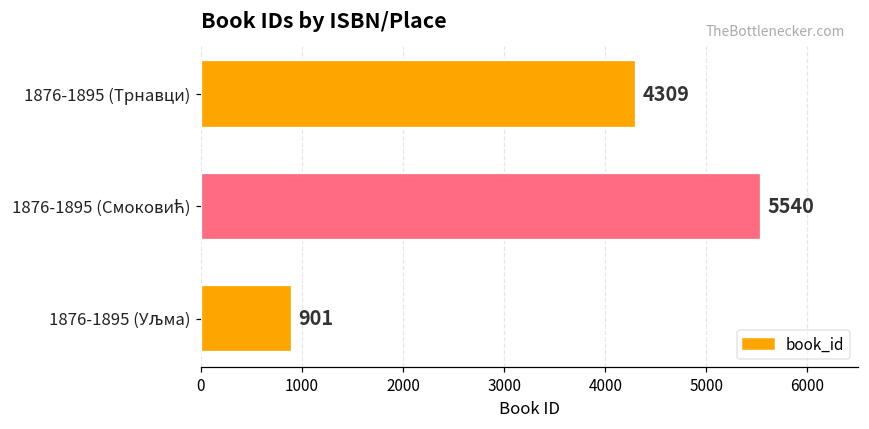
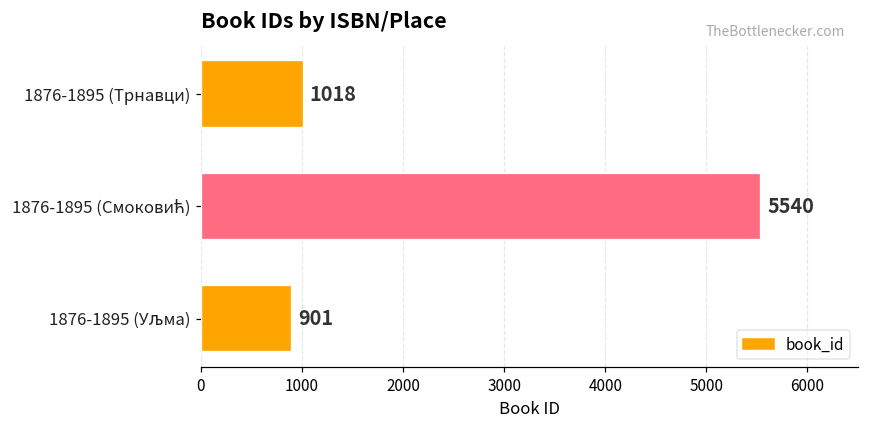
  {
-   "1876-1895 (Трнавци)": 4309,
+   "1876-1895 (Трнавци)": 1018,
    "1876-1895 (Смоковић)": 5540,
    "1876-1895 (Уљма)": 901
  }
